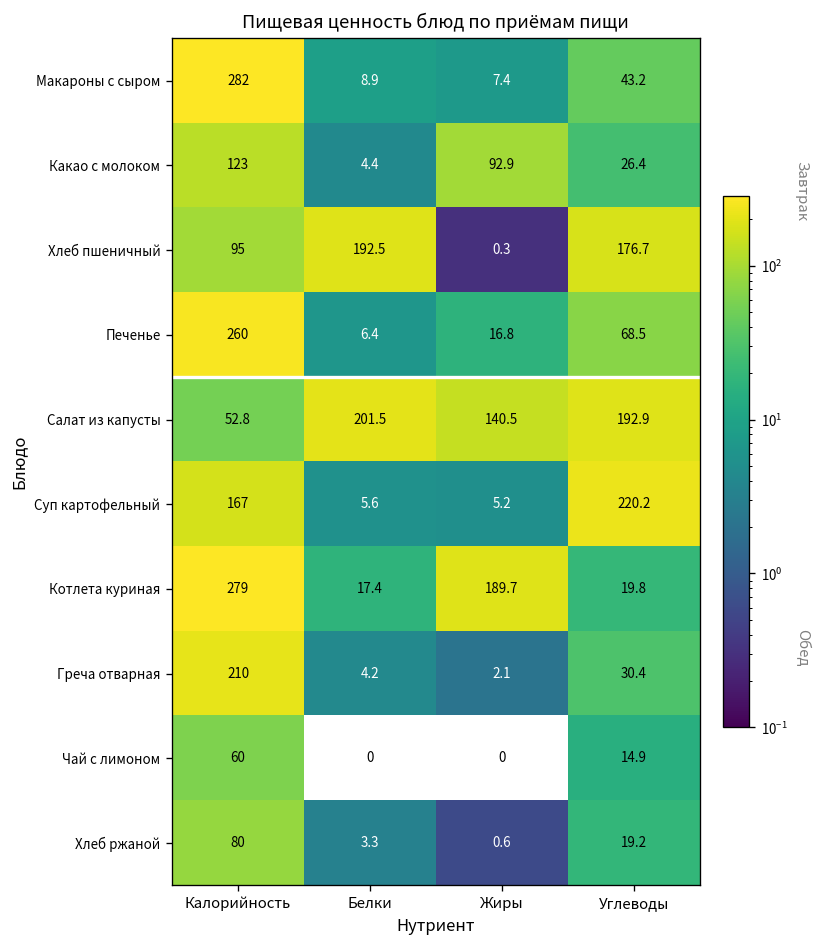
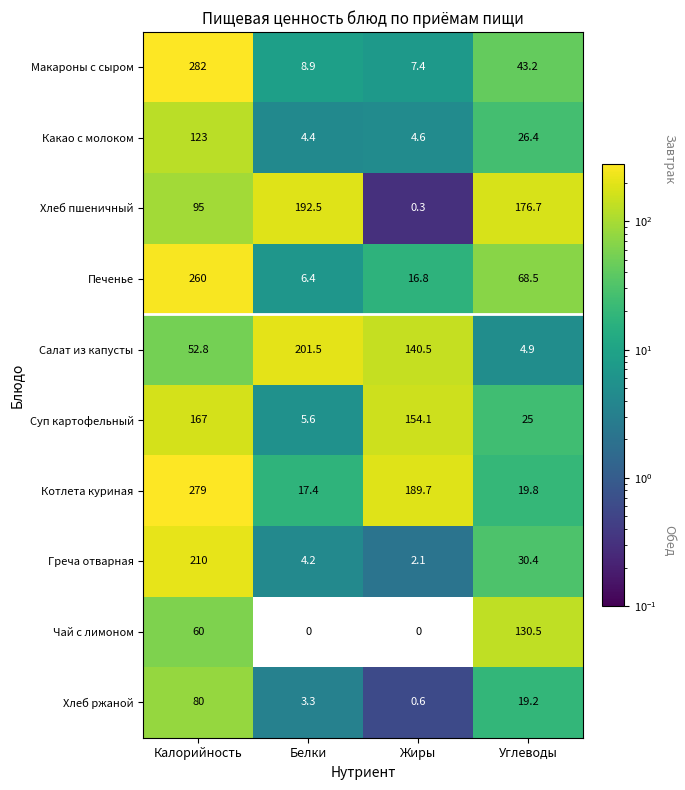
  {
    "Макароны с сыром": {
      "Калорийность": 282,
      "Белки": 8.9,
      "Жиры": 7.4,
      "Углеводы": 43.2
    },
    "Какао с молоком": {
      "Калорийность": 123,
      "Белки": 4.4,
-     "Жиры": 92.9,
+     "Жиры": 4.6,
      "Углеводы": 26.4
    },
    "Хлеб пшеничный": {
      "Калорийность": 95,
      "Белки": 192.5,
      "Жиры": 0.3,
      "Углеводы": 176.7
    },
    "Печенье": {
      "Калорийность": 260,
      "Белки": 6.4,
      "Жиры": 16.8,
      "Углеводы": 68.5
    },
    "Салат из капусты": {
      "Калорийность": 52.8,
      "Белки": 201.5,
      "Жиры": 140.5,
-     "Углеводы": 192.9
+     "Углеводы": 4.9
    },
    "Суп картофельный": {
      "Калорийность": 167,
      "Белки": 5.6,
-     "Жиры": 5.2,
-     "Углеводы": 220.2
+     "Жиры": 154.1,
+     "Углеводы": 25
    },
    "Котлета куриная": {
      "Калорийность": 279,
      "Белки": 17.4,
      "Жиры": 189.7,
      "Углеводы": 19.8
    },
    "Греча отварная": {
      "Калорийность": 210,
      "Белки": 4.2,
      "Жиры": 2.1,
      "Углеводы": 30.4
    },
    "Чай с лимоном": {
      "Калорийность": 60,
      "Белки": 0,
      "Жиры": 0,
-     "Углеводы": 14.9
+     "Углеводы": 130.5
    },
    "Хлеб ржаной": {
      "Калорийность": 80,
      "Белки": 3.3,
      "Жиры": 0.6,
      "Углеводы": 19.2
    }
  }
